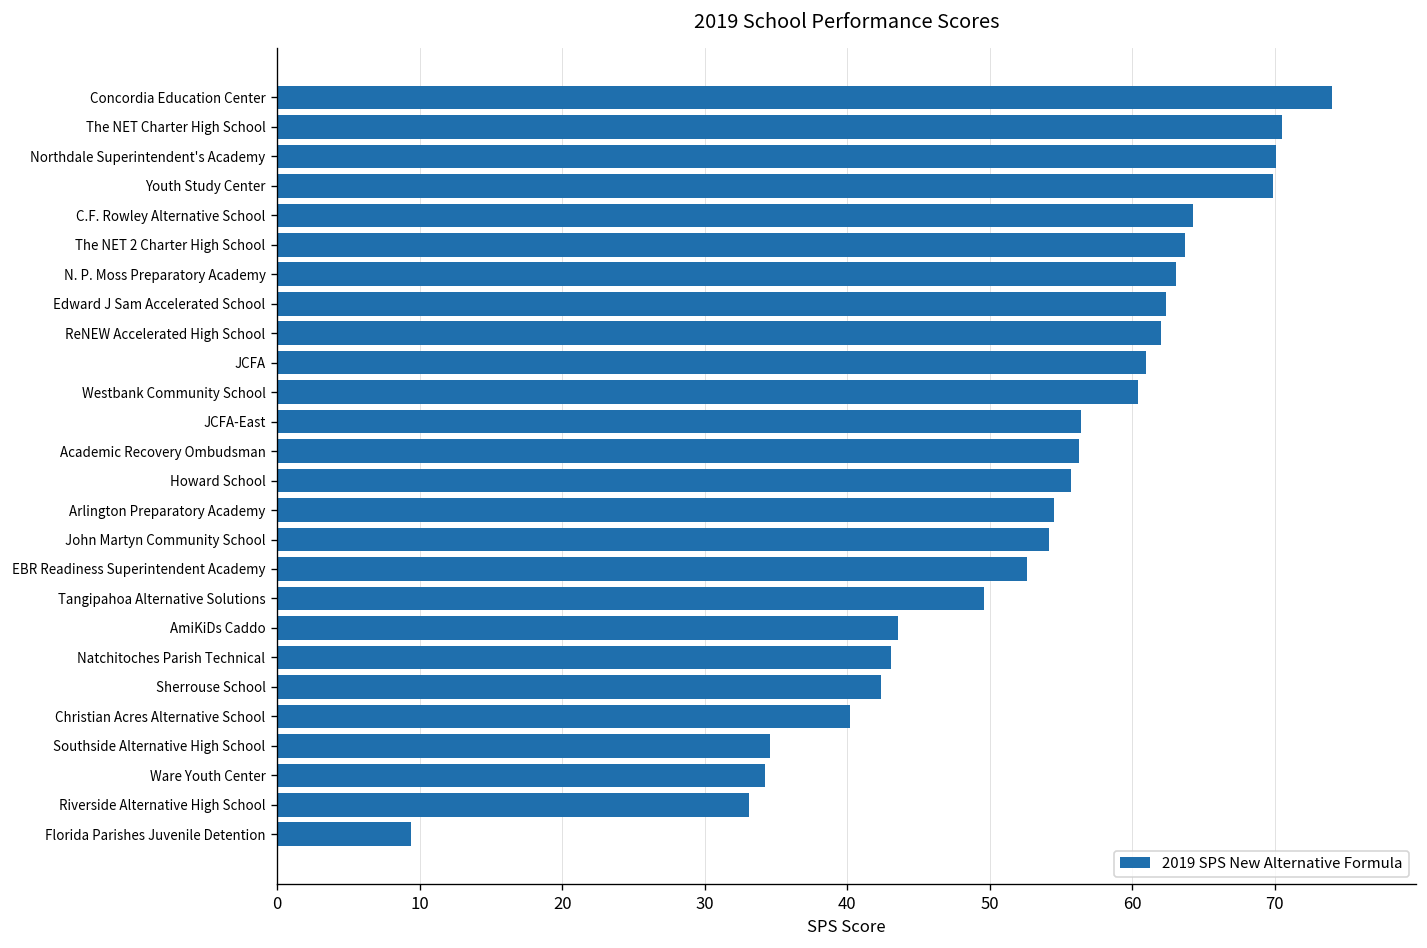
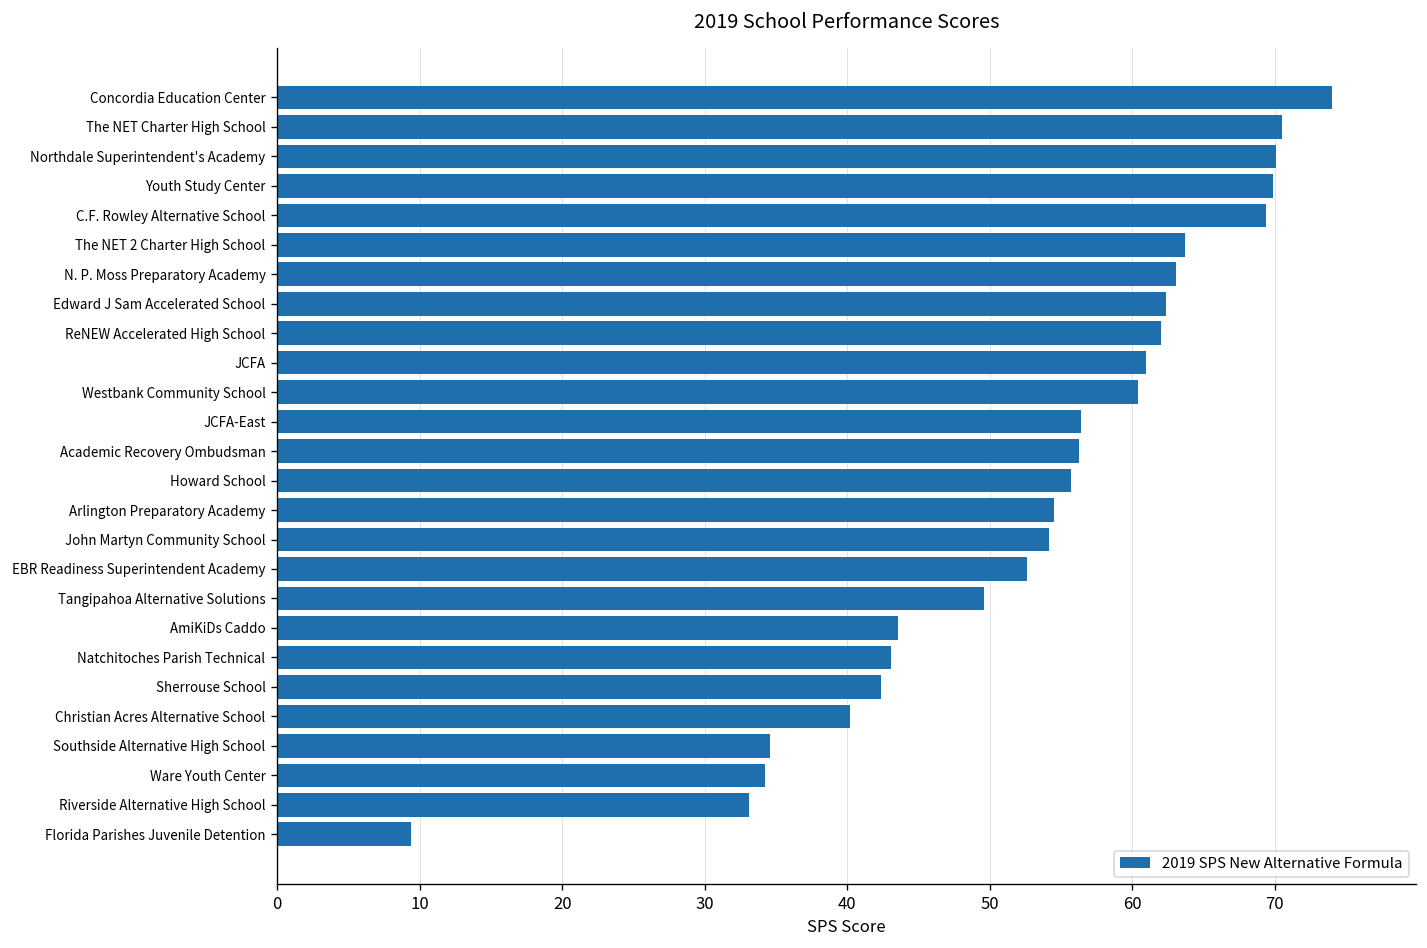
  {
    "Concordia Education Center": 74.0,
    "The NET Charter High School": 70.5,
    "Northdale Superintendent's Academy": 70.1,
    "Youth Study Center": 69.9,
-   "C.F. Rowley Alternative School": 64.3,
+   "C.F. Rowley Alternative School": 69.4,
    "The NET 2 Charter High School": 63.7,
    "N. P. Moss Preparatory Academy": 63.1,
    "Edward J Sam Accelerated School": 62.4,
    "ReNEW Accelerated High School": 62.0,
    "JCFA": 61.0,
    "Westbank Community School": 60.4,
    "JCFA-East": 56.4,
    "Academic Recovery Ombudsman": 56.3,
    "Howard School": 55.7,
    "Arlington Preparatory Academy": 54.5,
    "John Martyn Community School": 54.2,
    "EBR Readiness Superintendent Academy": 52.6,
    "Tangipahoa Alternative Solutions": 49.6,
    "AmiKiDs Caddo": 43.6,
    "Natchitoches Parish Technical": 43.1,
    "Sherrouse School": 42.4,
    "Christian Acres Alternative School": 40.2,
    "Southside Alternative High School": 34.6,
    "Ware Youth Center": 34.2,
    "Riverside Alternative High School": 33.1,
    "Florida Parishes Juvenile Detention": 9.4
  }
